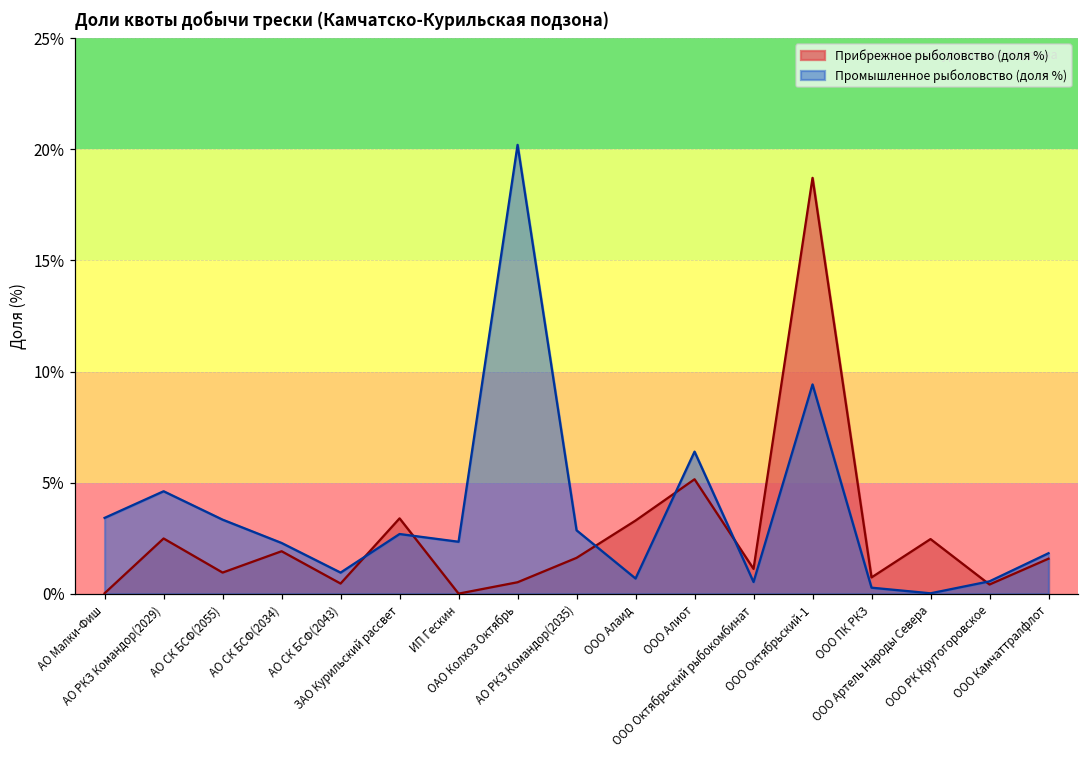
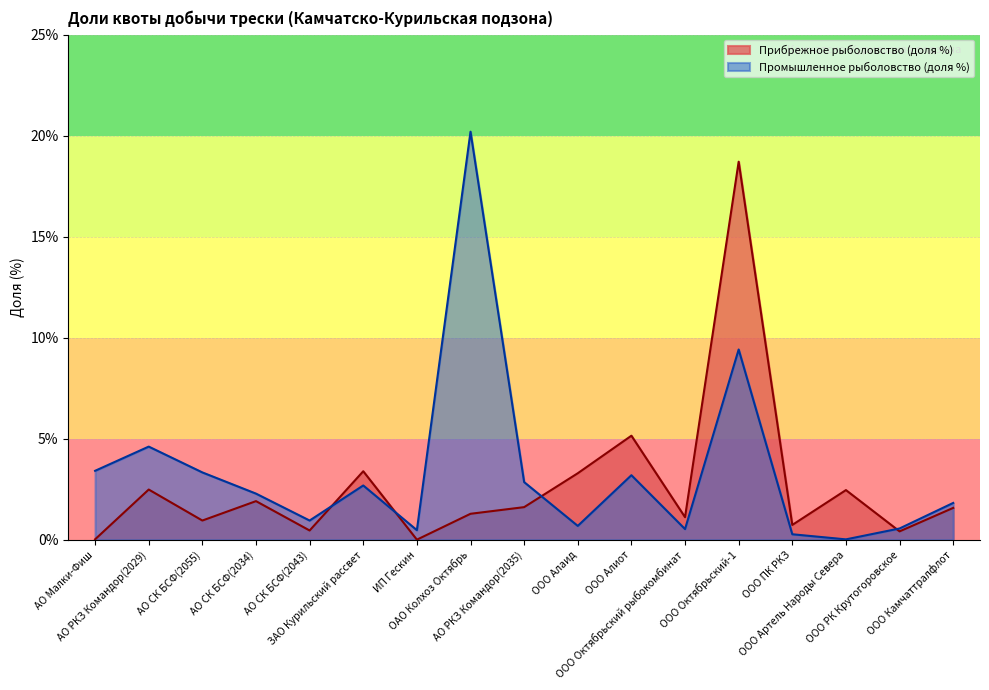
  {
    "Прибрежное рыболовство (доля %)": {
      "АО Малки-Фиш": "0.0%",
      "АО РКЗ Командор(2029)": "2.5%",
      "АО СК БСФ(2055)": "1.0%",
      "АО СК БСФ(2034)": "1.9%",
      "АО СК БСФ(2043)": "0.5%",
      "ЗАО Курильский рассвет": "3.4%",
      "ИП Гескин": "0.0%",
-     "ОАО Колхоз Октябрь": "0.5%",
+     "ОАО Колхоз Октябрь": "1.3%",
      "АО РКЗ Командор(2035)": "1.6%",
      "ООО Алаид": "3.3%",
      "ООО Алиот": "5.2%",
      "ООО Октябрьский рыбокомбинат": "1.1%",
      "ООО Октябрьский-1": "18.7%",
      "ООО ПК РКЗ": "0.7%",
      "ООО Артель Народы Севера": "2.5%",
      "ООО РК Крутогоровское": "0.4%",
      "ООО Камчаттралфлот": "1.6%"
    },
    "Промышленное рыболовство (доля %)": {
      "АО Малки-Фиш": "3.4%",
      "АО РКЗ Командор(2029)": "4.6%",
      "АО СК БСФ(2055)": "3.3%",
      "АО СК БСФ(2034)": "2.3%",
      "АО СК БСФ(2043)": "1.0%",
      "ЗАО Курильский рассвет": "2.7%",
-     "ИП Гескин": "2.3%",
+     "ИП Гескин": "0.5%",
      "ОАО Колхоз Октябрь": "20.2%",
      "АО РКЗ Командор(2035)": "2.9%",
      "ООО Алаид": "0.7%",
-     "ООО Алиот": "6.4%",
+     "ООО Алиот": "3.2%",
      "ООО Октябрьский рыбокомбинат": "0.5%",
      "ООО Октябрьский-1": "9.4%",
      "ООО ПК РКЗ": "0.3%",
      "ООО Артель Народы Севера": "0.0%",
      "ООО РК Крутогоровское": "0.6%",
      "ООО Камчаттралфлот": "1.8%"
    }
  }
